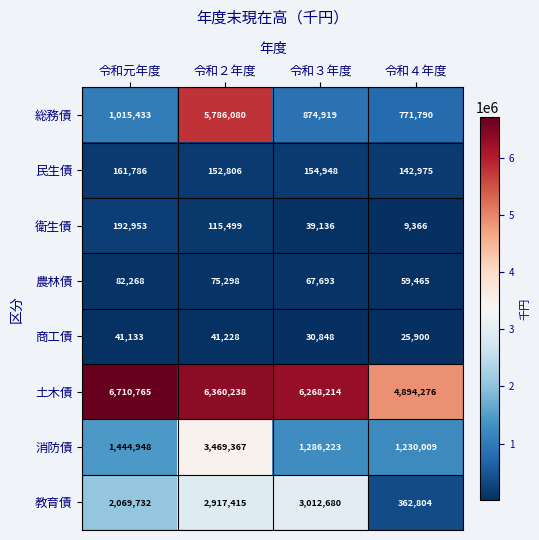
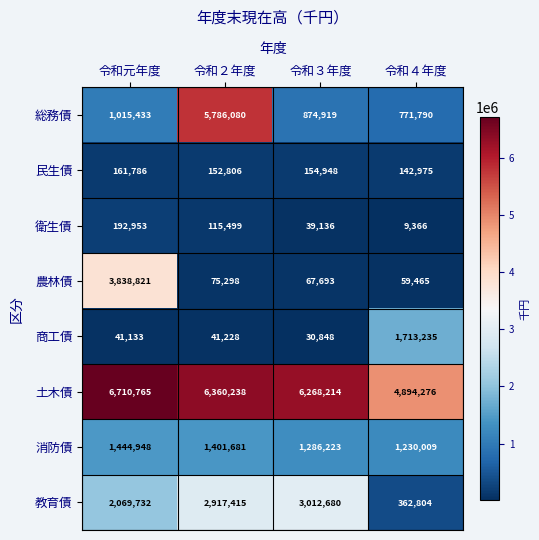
  {
    "総務債": {
      "令和元年度": "1,015,433",
      "令和２年度": "5,786,080",
      "令和３年度": "874,919",
      "令和４年度": "771,790"
    },
    "民生債": {
      "令和元年度": "161,786",
      "令和２年度": "152,806",
      "令和３年度": "154,948",
      "令和４年度": "142,975"
    },
    "衛生債": {
      "令和元年度": "192,953",
      "令和２年度": "115,499",
      "令和３年度": "39,136",
      "令和４年度": "9,366"
    },
    "農林債": {
-     "令和元年度": "82,268",
+     "令和元年度": "3,838,821",
      "令和２年度": "75,298",
      "令和３年度": "67,693",
      "令和４年度": "59,465"
    },
    "商工債": {
      "令和元年度": "41,133",
      "令和２年度": "41,228",
      "令和３年度": "30,848",
-     "令和４年度": "25,900"
+     "令和４年度": "1,713,235"
    },
    "土木債": {
      "令和元年度": "6,710,765",
      "令和２年度": "6,360,238",
      "令和３年度": "6,268,214",
      "令和４年度": "4,894,276"
    },
    "消防債": {
      "令和元年度": "1,444,948",
-     "令和２年度": "3,469,367",
+     "令和２年度": "1,401,681",
      "令和３年度": "1,286,223",
      "令和４年度": "1,230,009"
    },
    "教育債": {
      "令和元年度": "2,069,732",
      "令和２年度": "2,917,415",
      "令和３年度": "3,012,680",
      "令和４年度": "362,804"
    }
  }
